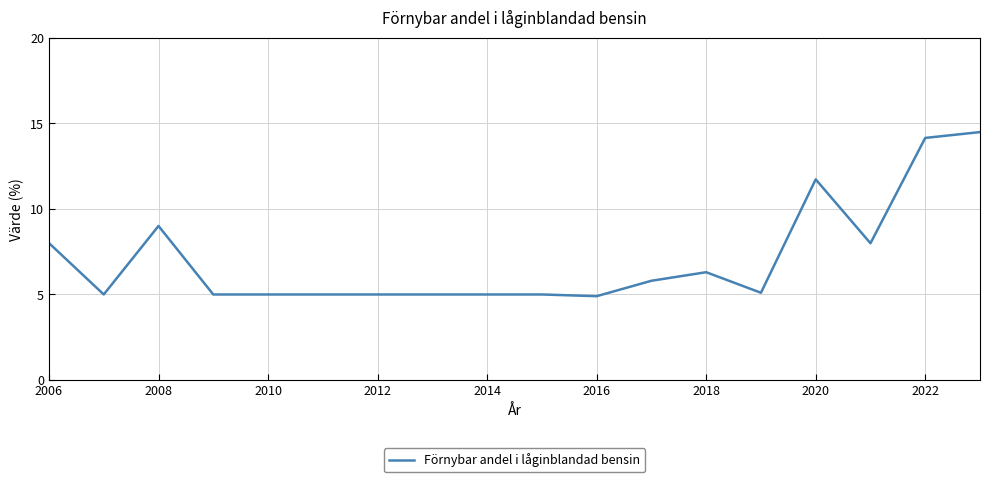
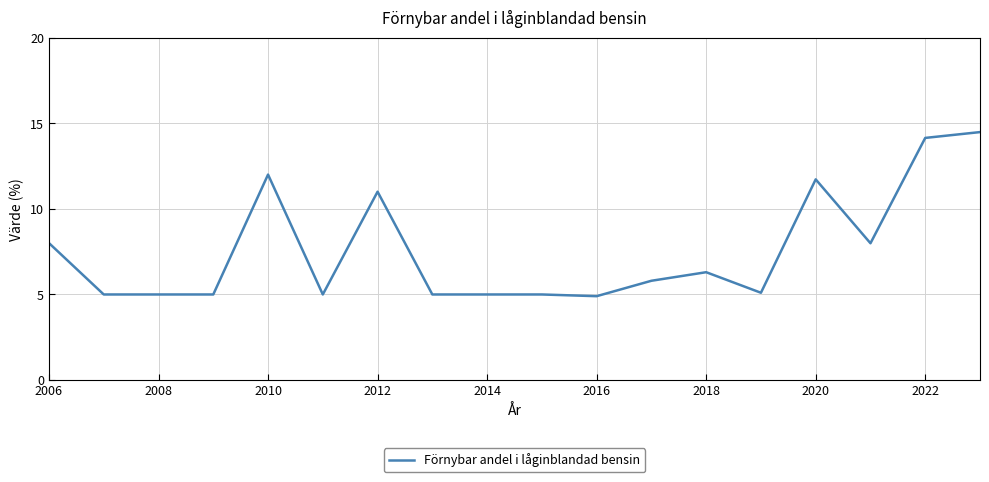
  {
    "2006": 8,
-   "2008": 9,
-   "2010": 5,
-   "2012": 5,
+   "2008": 5,
+   "2010": 12,
+   "2012": 11,
    "2014": 5,
    "2016": 5,
    "2018": 6.3,
    "2020": 11.7,
    "2022": 14
  }
